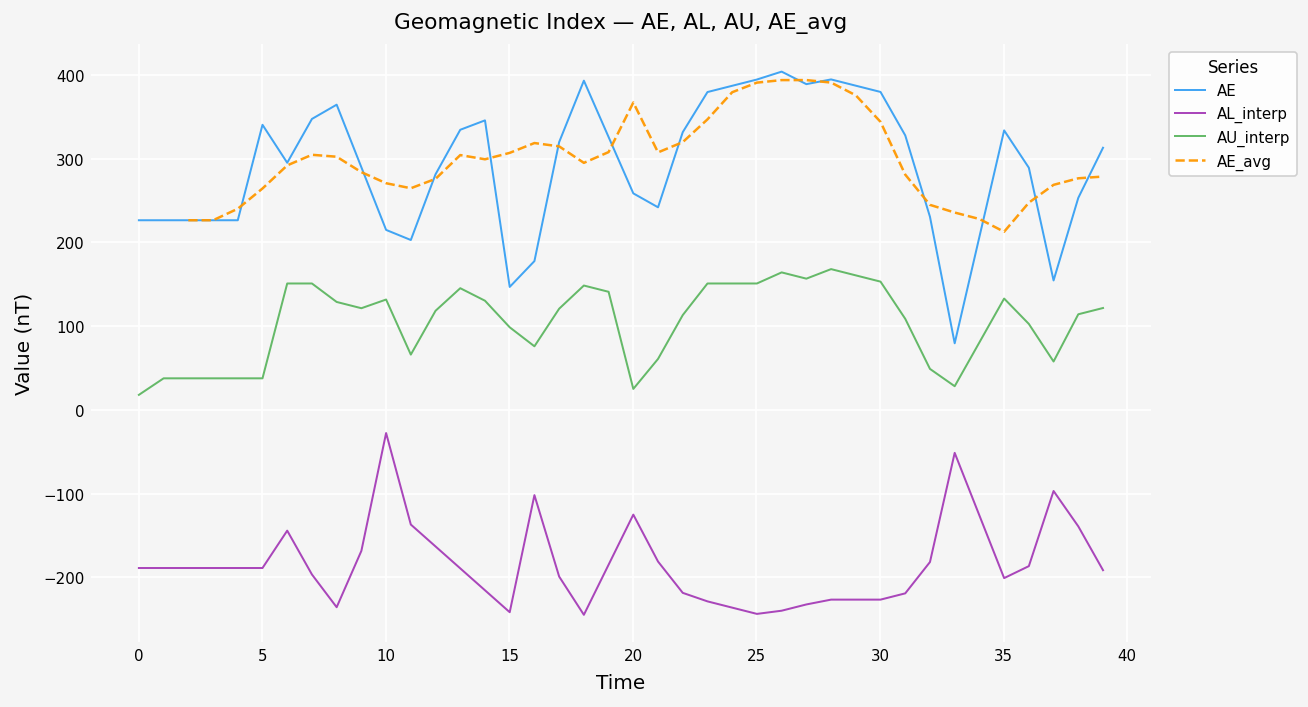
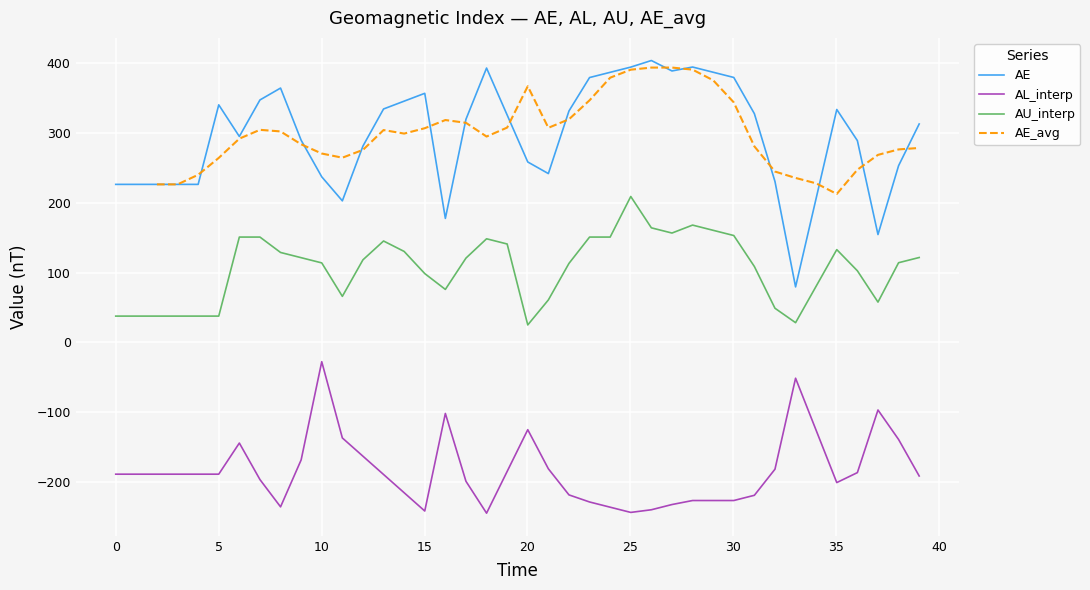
  {
    "AE": {
      "0": 230,
      "5": 340,
-     "10": 210,
-     "15": 150,
+     "10": 240,
+     "15": 360,
      "20": 260,
      "25": 390
    },
    "AL_interp": {
      "0": -190,
      "5": -190,
      "10": -30,
      "15": -240,
      "20": -120,
      "25": -240
    },
    "AU_interp": {
-     "0": 20,
+     "0": 40,
      "5": 40,
-     "10": 130,
+     "10": 110,
      "15": 100,
      "20": 30,
-     "25": 150
+     "25": 210
    },
    "AE_avg": {
      "5": 260,
      "10": 270,
      "15": 310,
      "20": 370,
      "25": 390
    }
  }
